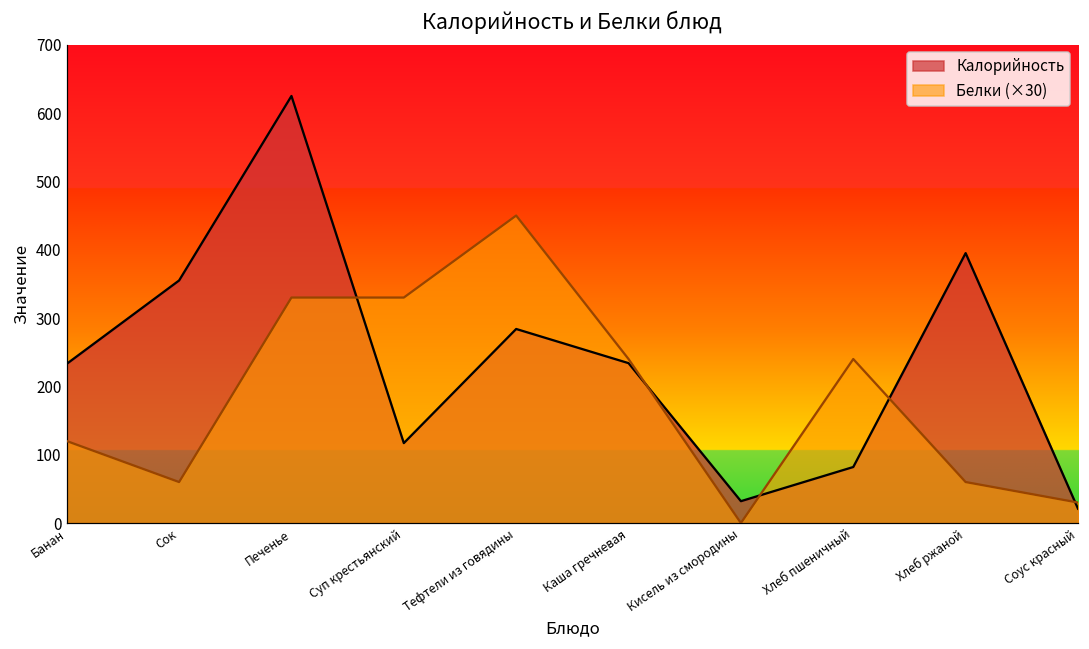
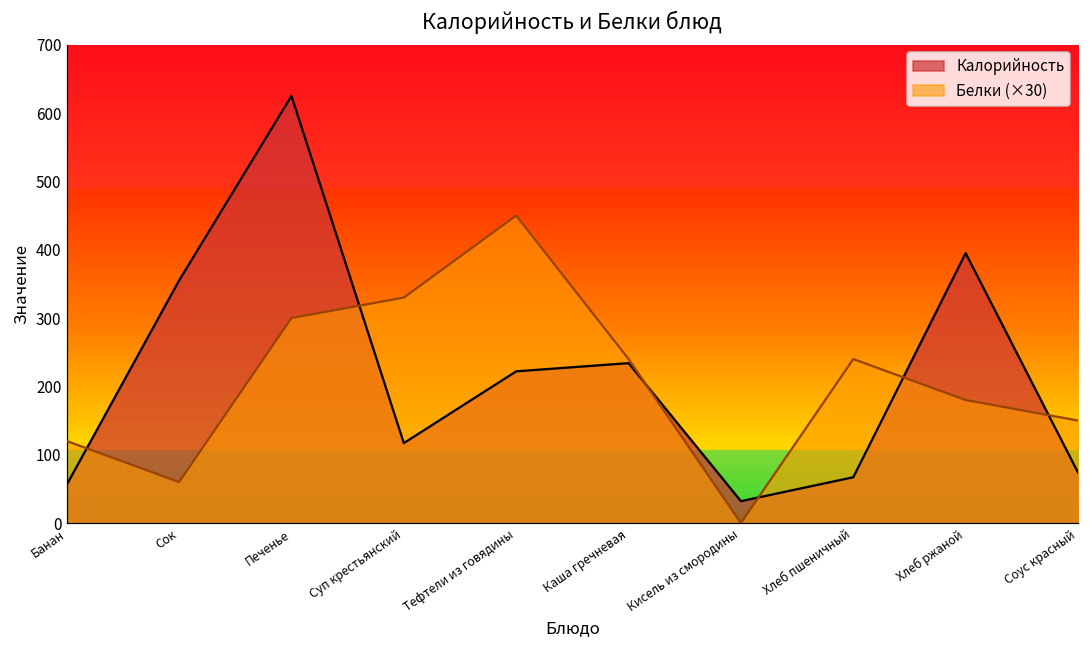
  {
    "Калорийность": {
-     "Банан": 230,
+     "Банан": 60,
      "Сок": 360,
      "Печенье": 630,
      "Суп крестьянский": 120,
-     "Тефтели из говядины": 280,
+     "Тефтели из говядины": 220,
      "Каша гречневая": 230,
      "Кисель из смородины": 30,
-     "Хлеб пшеничный": 80,
+     "Хлеб пшеничный": 70,
      "Хлеб ржаной": 400,
-     "Соус красный": 20
+     "Соус красный": 70
    },
    "Белки (×30)": {
      "Банан": 120,
      "Сок": 60,
-     "Печенье": 330,
+     "Печенье": 300,
      "Суп крестьянский": 330,
      "Тефтели из говядины": 450,
      "Каша гречневая": 240,
      "Кисель из смородины": 0,
      "Хлеб пшеничный": 240,
-     "Хлеб ржаной": 60,
-     "Соус красный": 30
+     "Хлеб ржаной": 180,
+     "Соус красный": 150
    }
  }
